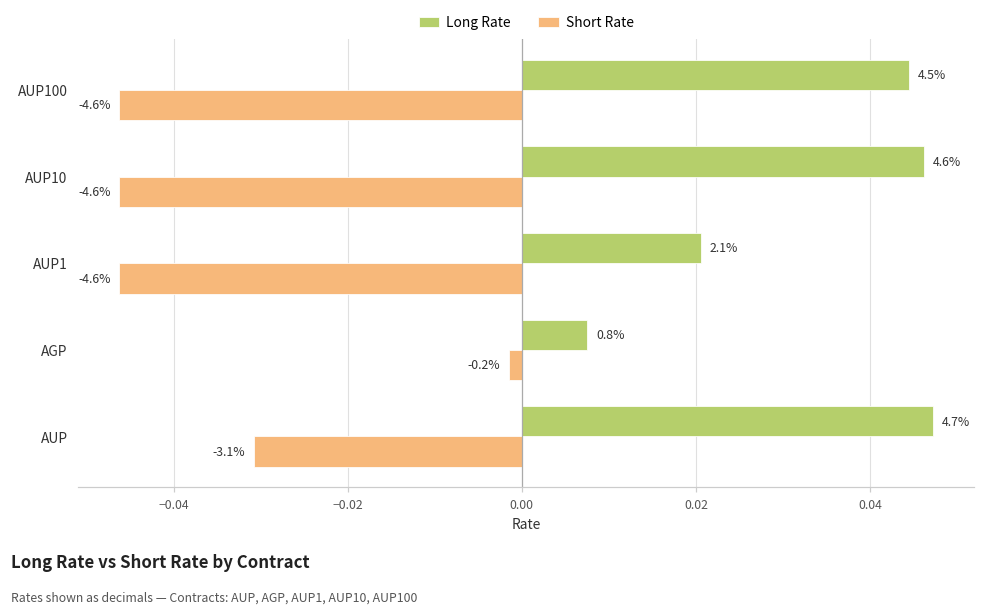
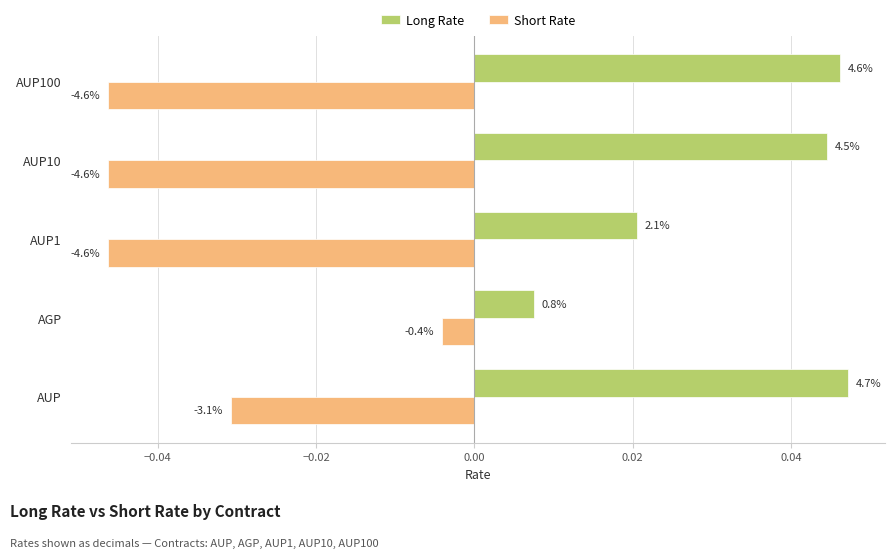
  {
    "Long Rate": {
-     "AUP100": "4.5%",
-     "AUP10": "4.6%",
+     "AUP100": "4.6%",
+     "AUP10": "4.5%",
      "AUP1": "2.1%",
      "AGP": "0.8%",
      "AUP": "4.7%"
    },
    "Short Rate": {
      "AUP100": "-4.6%",
      "AUP10": "-4.6%",
      "AUP1": "-4.6%",
-     "AGP": "-0.2%",
+     "AGP": "-0.4%",
      "AUP": "-3.1%"
    }
  }
